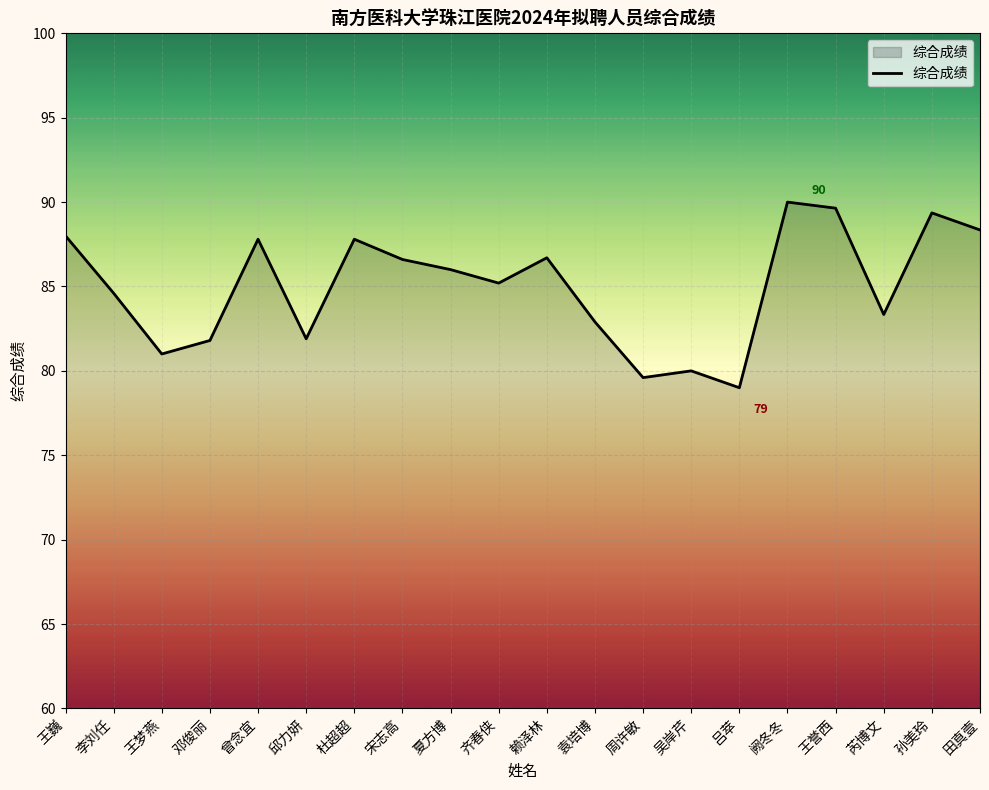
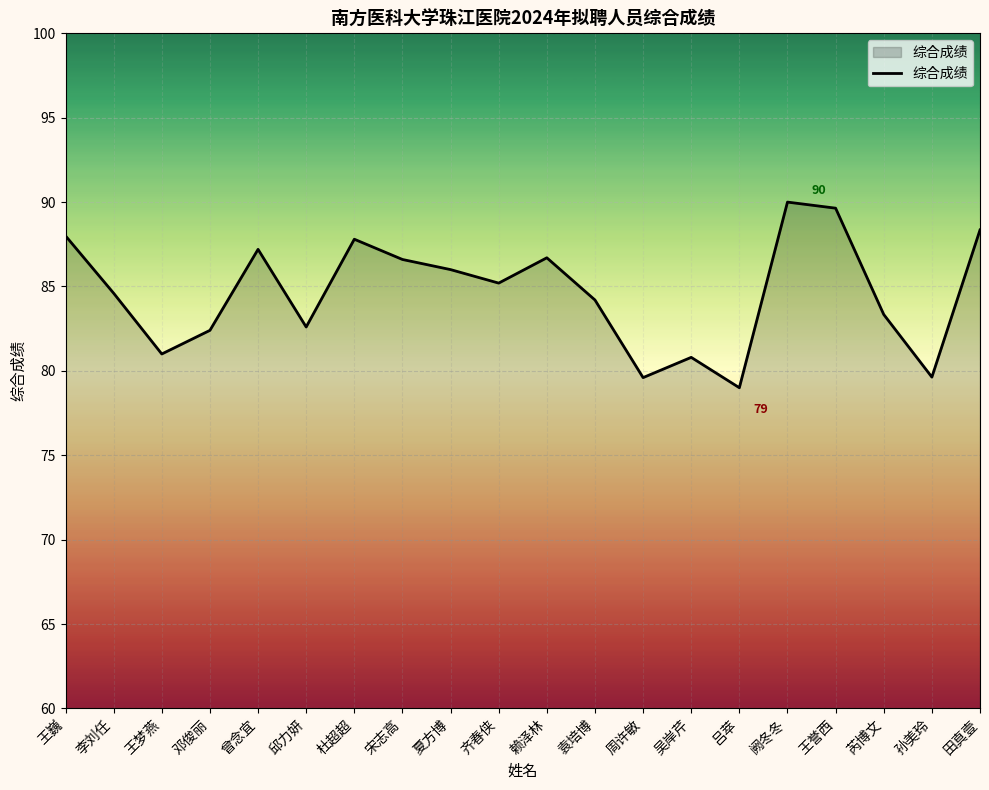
  {
    "王巍": 88.0,
    "李刘任": 84.6,
    "王梦燕": 81.0,
-   "邓俊丽": 81.8,
-   "曾念宜": 87.8,
-   "邱力妍": 81.9,
+   "邓俊丽": 82.4,
+   "曾念宜": 87.2,
+   "邱力妍": 82.6,
    "杜超超": 87.8,
    "宋志高": 86.6,
    "夏方博": 86.0,
    "齐春侠": 85.2,
    "赖泽林": 86.7,
-   "袁培博": 82.9,
+   "袁培博": 84.2,
    "周许敏": 79.6,
-   "吴岸芹": 80.0,
+   "吴岸芹": 80.8,
    "阙冬冬": 90.0,
    "芮博文": 83.3,
-   "孙美玲": 89.4,
+   "孙美玲": 79.6,
    "田真壹": 88.4
  }
